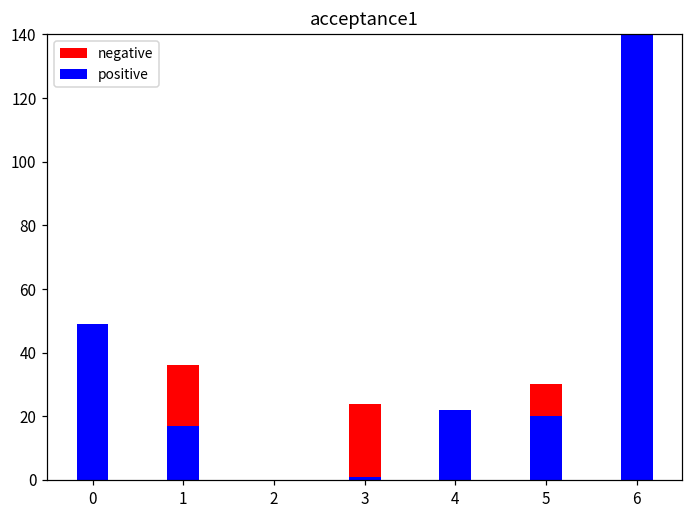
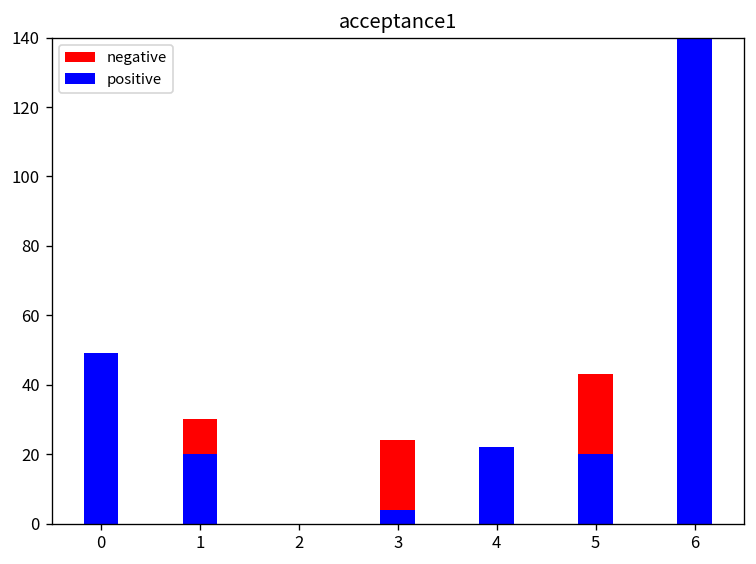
  {
    "negative": {
-     "1": 36,
+     "1": 30,
      "2": 0,
      "3": 24,
-     "5": 30
+     "5": 43
    },
    "positive": {
      "0": 49,
-     "1": 17,
+     "1": 20,
      "2": 0,
-     "3": 1,
+     "3": 4,
      "4": 22
    }
  }
